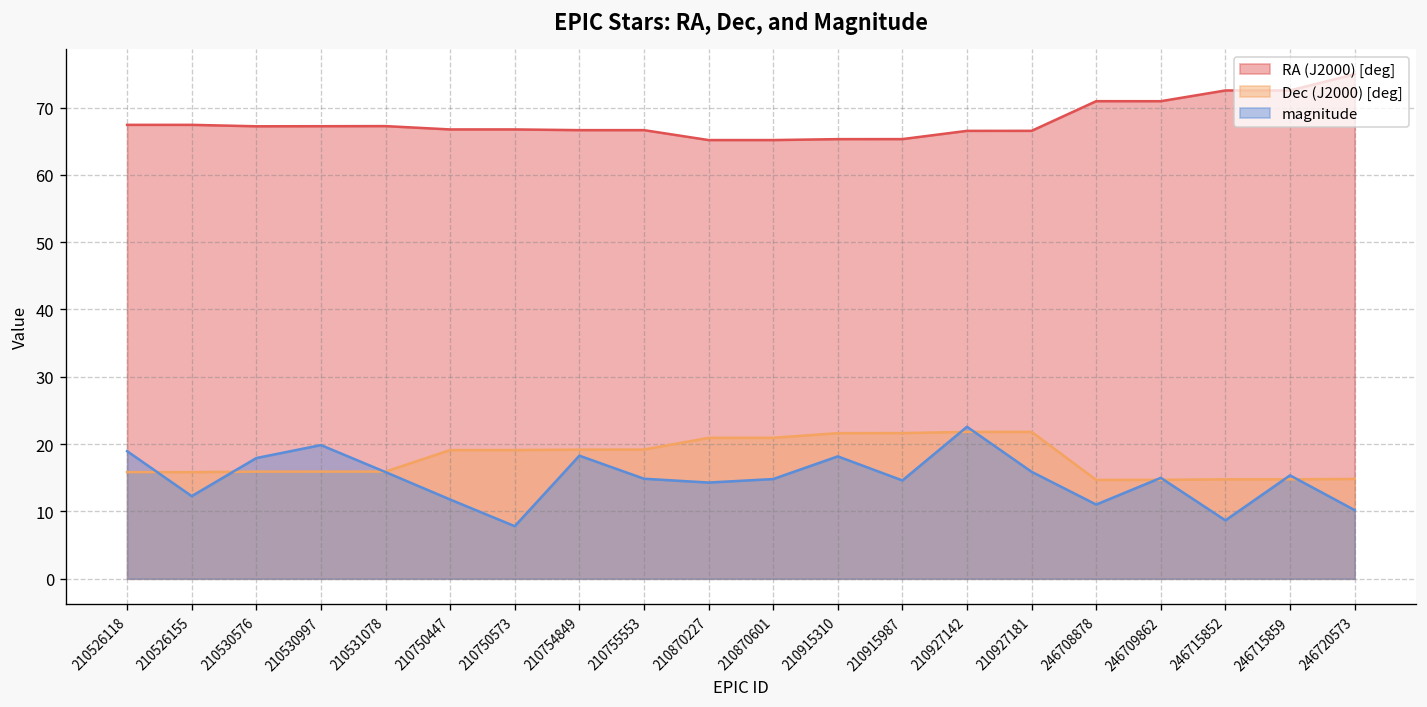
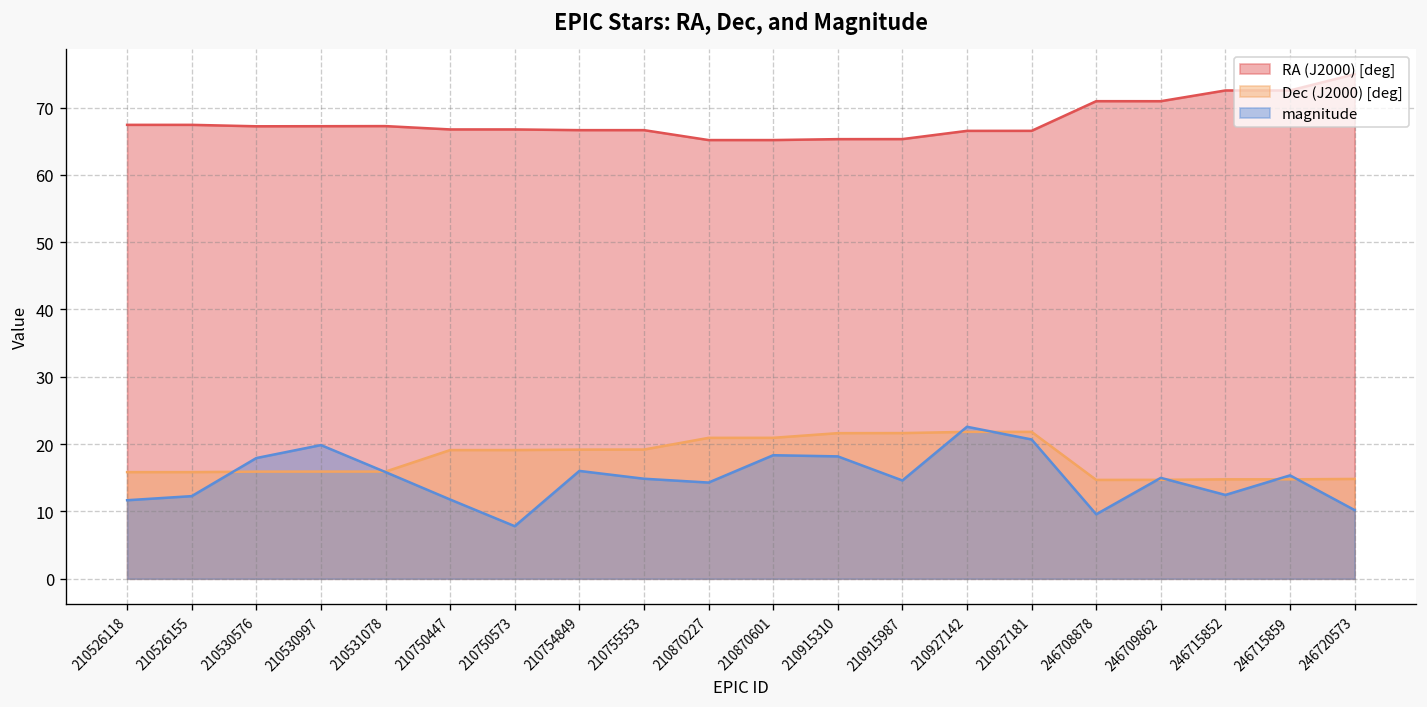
  {
    "magnitude": {
-     "210526118": 19,
+     "210526118": 12,
      "210526155": 12,
      "210530576": 18,
      "210530997": 20,
      "210750447": 12,
      "210750573": 8,
-     "210754849": 18,
+     "210754849": 16,
      "210755553": 15,
      "210870227": 14,
-     "210870601": 15,
+     "210870601": 18,
      "210915310": 18,
      "210915987": 15,
      "210927142": 23,
-     "210927181": 16,
-     "246708878": 11,
-     "246715852": 9,
+     "210927181": 21,
+     "246708878": 10,
+     "246715852": 12,
      "246715859": 15,
      "246720573": 10
    }
  }
